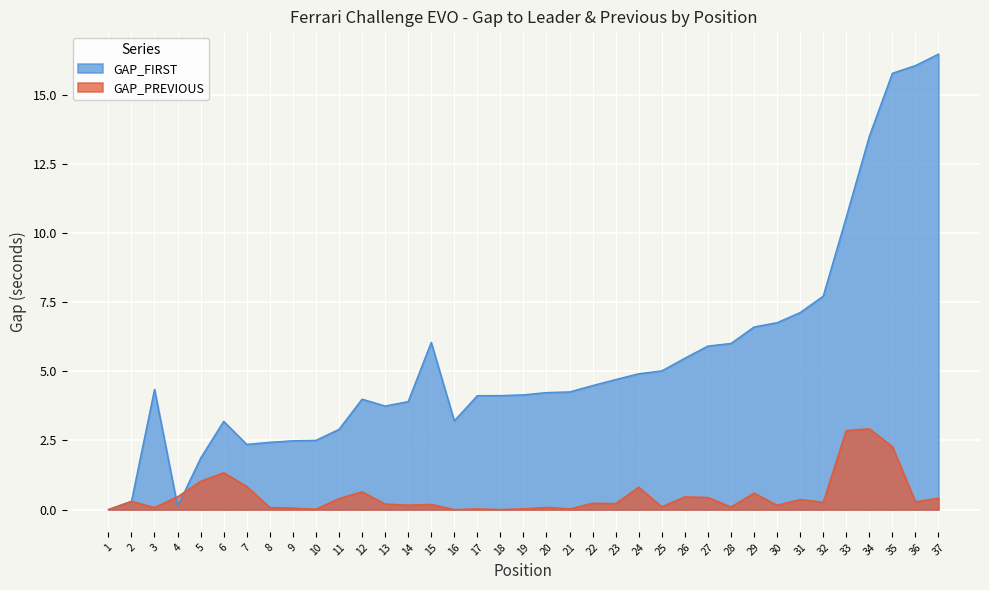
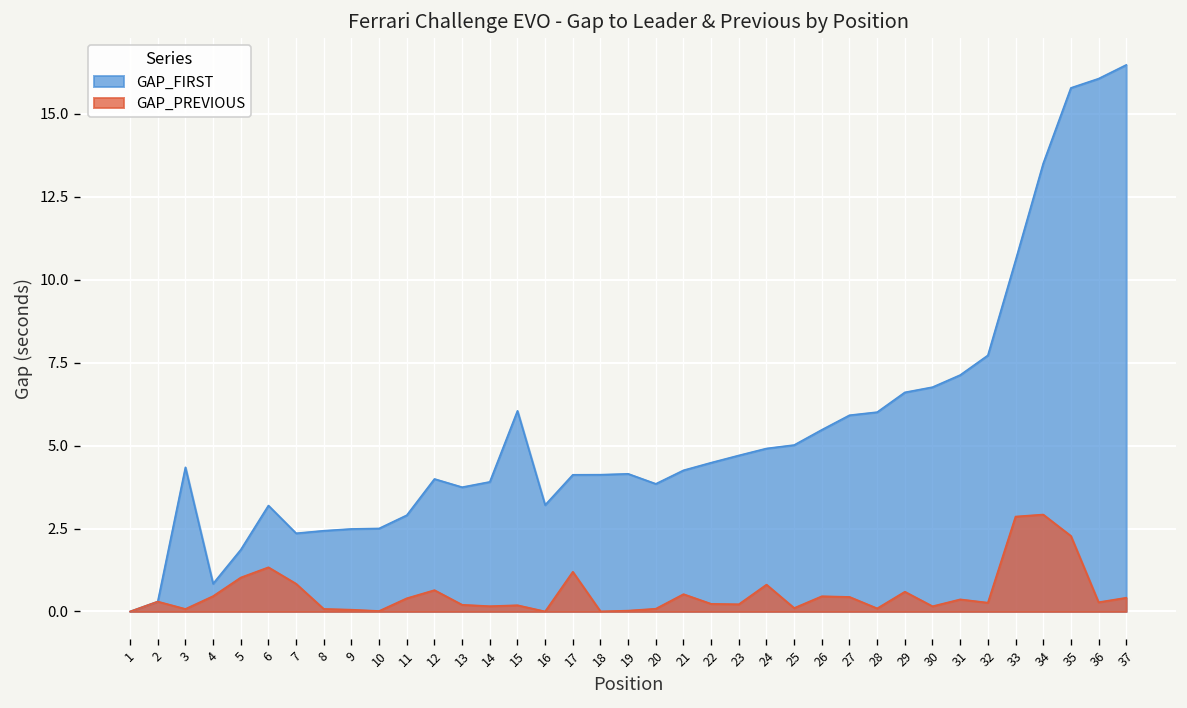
  {
    "GAP_FIRST": {
      "3": 4.3,
-     "4": 0.1,
+     "4": 0.8,
      "5": 1.9,
      "6": 3.2,
      "7": 2.4,
      "8": 2.4,
      "9": 2.5,
      "10": 2.5,
      "11": 2.9,
      "12": 4.0,
      "13": 3.7,
      "14": 3.9,
      "15": 6.0,
      "16": 3.2,
      "17": 4.1,
      "18": 4.1,
      "19": 4.1,
-     "20": 4.2,
+     "20": 3.8,
      "21": 4.3,
      "22": 4.5,
      "23": 4.7,
      "24": 4.9,
      "25": 5.0,
      "26": 5.5,
      "27": 5.9,
      "28": 6.0,
      "29": 6.6,
      "30": 6.8,
      "31": 7.1,
      "32": 7.7,
      "33": 10.6,
      "34": 13.5,
      "35": 15.8,
      "36": 16.1,
      "37": 16.5
    },
    "GAP_PREVIOUS": {
      "3": 0.1,
      "4": 0.5,
      "5": 1.0,
      "6": 1.3,
      "7": 0.8,
      "8": 0.1,
      "9": 0.1,
      "10": 0.0,
      "11": 0.4,
      "12": 0.6,
      "13": 0.2,
      "14": 0.2,
      "15": 0.2,
      "16": 0.0,
-     "17": 0.0,
+     "17": 1.2,
      "18": 0.0,
      "19": 0.0,
      "20": 0.1,
-     "21": 0.0,
+     "21": 0.5,
      "22": 0.2,
      "23": 0.2,
      "24": 0.8,
      "25": 0.1,
      "26": 0.5,
      "27": 0.4,
      "28": 0.1,
      "29": 0.6,
      "30": 0.2,
      "31": 0.4,
      "32": 0.3,
      "33": 2.9,
      "34": 2.9,
      "35": 2.3,
      "36": 0.3,
      "37": 0.4
    }
  }
